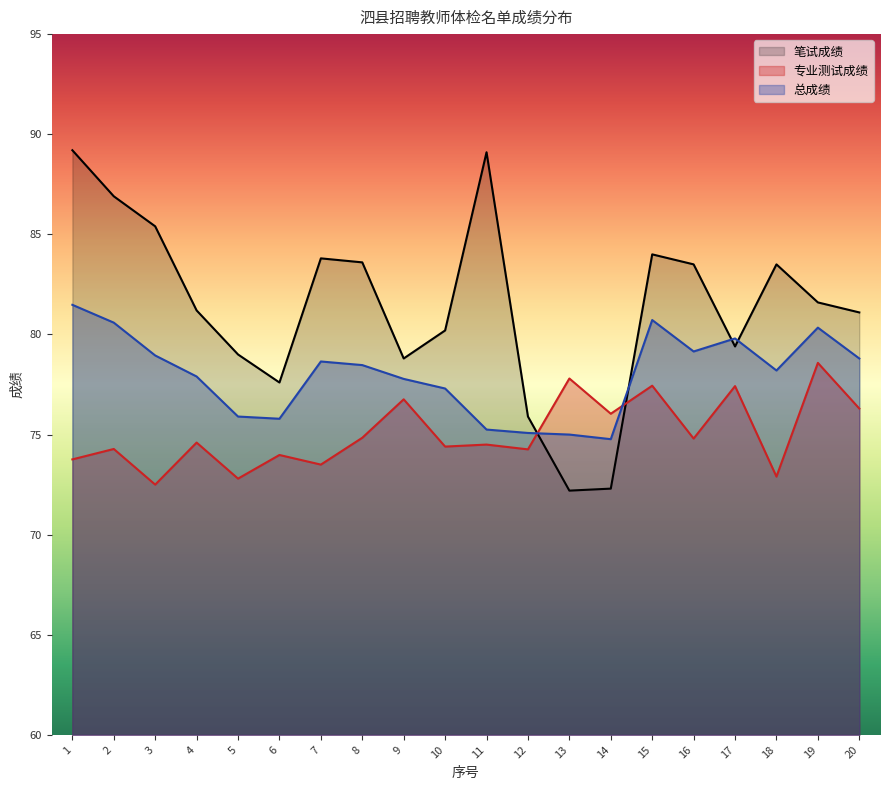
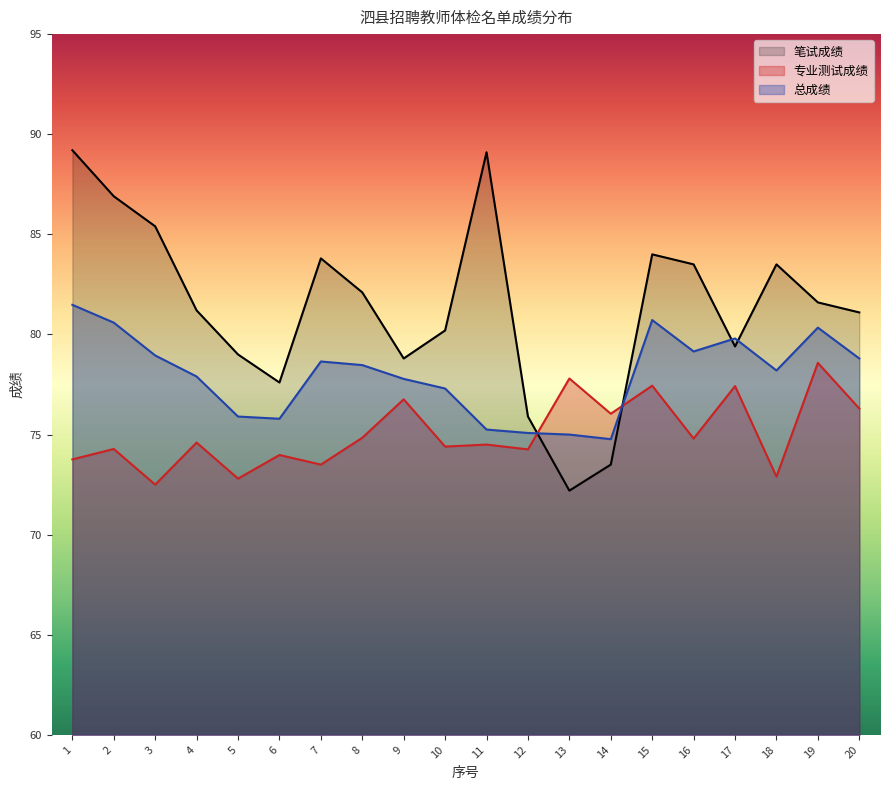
  {
    "笔试成绩": {
      "1": 89.2,
      "2": 86.9,
      "3": 85.4,
      "4": 81.2,
      "5": 79.0,
      "6": 77.6,
      "7": 83.8,
-     "8": 83.6,
+     "8": 82.1,
      "9": 78.8,
      "10": 80.2,
      "11": 89.1,
      "12": 75.9,
      "13": 72.2,
-     "14": 72.3,
+     "14": 73.5,
      "15": 84.0,
      "16": 83.5,
      "17": 79.4,
      "18": 83.5,
      "19": 81.6,
      "20": 81.1
    },
    "专业测试成绩": {
      "1": 73.8,
      "2": 74.3,
      "3": 72.5,
      "4": 74.6,
      "5": 72.8,
      "6": 74.0,
      "7": 73.5,
      "8": 74.8,
      "9": 76.8,
      "10": 74.4,
      "11": 74.5,
      "12": 74.3,
      "13": 77.8,
      "14": 76.0,
      "15": 77.4,
      "16": 74.8,
      "17": 77.4,
      "18": 72.9,
      "19": 78.6,
      "20": 76.3
    },
    "总成绩": {
      "1": 81.5,
      "2": 80.6,
      "3": 79.0,
      "4": 77.9,
      "5": 75.9,
      "6": 75.8,
      "7": 78.7,
      "8": 78.5,
      "9": 77.8,
      "10": 77.3,
      "11": 75.3,
      "12": 75.1,
      "13": 75.0,
      "14": 74.8,
      "15": 80.7,
      "16": 79.2,
      "17": 79.8,
      "18": 78.2,
      "19": 80.3,
      "20": 78.8
    }
  }
